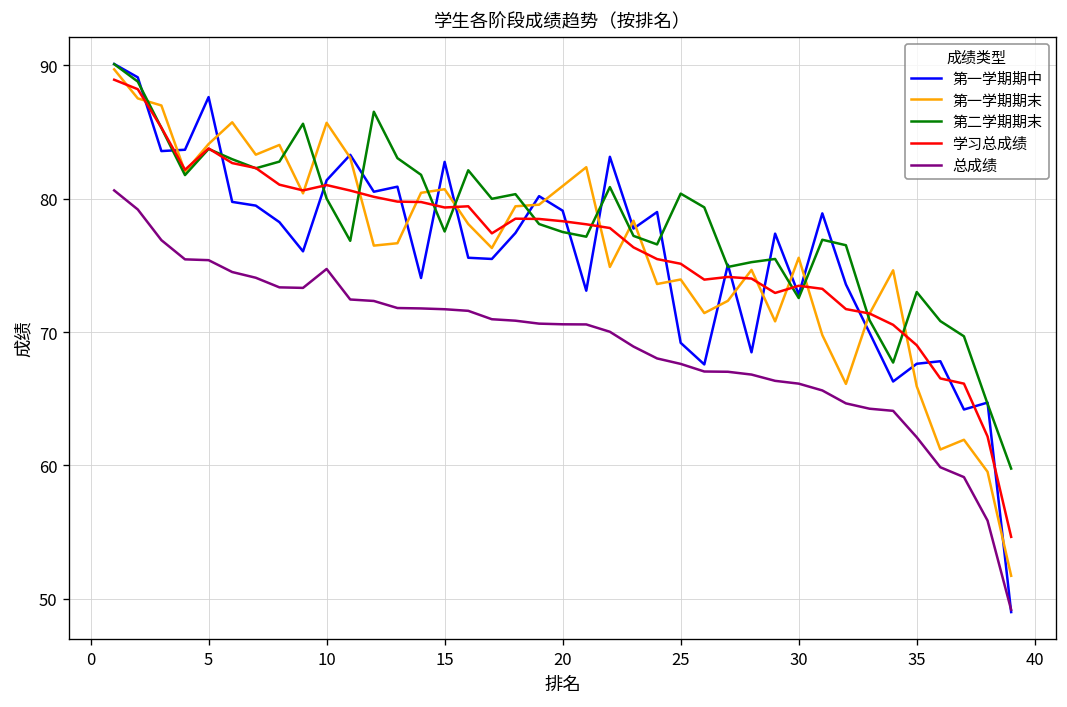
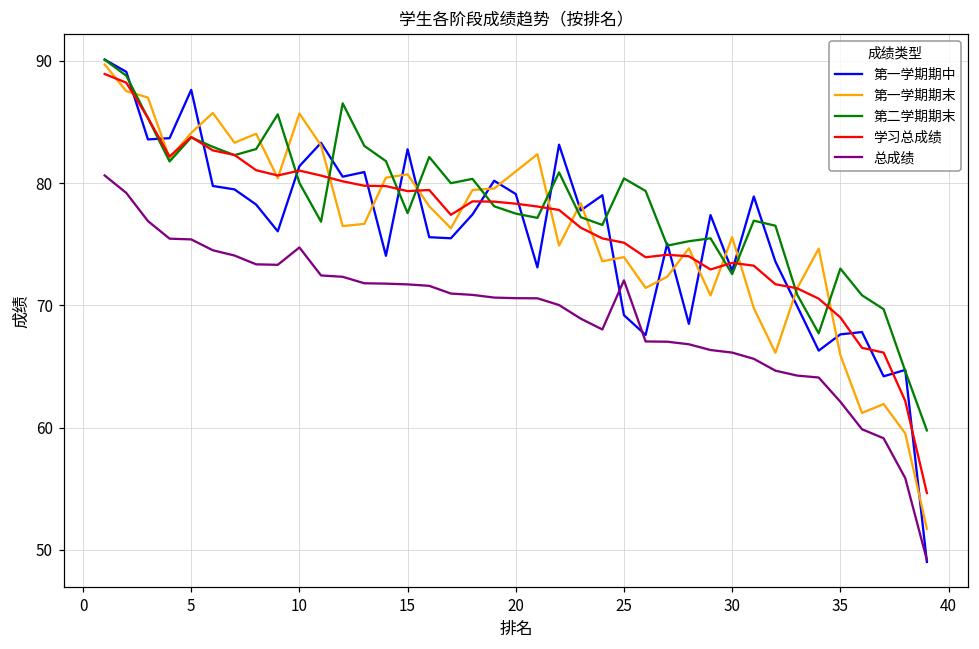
  {
    "第一学期期中": {
      "5": 87.6,
      "10": 81.4,
      "15": 82.8,
      "20": 79.1,
      "25": 69.2,
      "30": 72.8,
      "35": 67.6
    },
    "第一学期期末": {
      "5": 84.1,
      "10": 85.7,
      "15": 80.7,
      "20": 81.0,
      "25": 73.9,
      "30": 75.6,
      "35": 65.9
    },
    "第二学期期末": {
      "10": 80.0,
      "15": 77.5,
      "20": 77.5,
      "25": 80.4,
      "30": 72.6,
      "35": 73.0
    },
    "学习总成绩": {
      "10": 81.0,
      "15": 79.3,
      "20": 78.3,
      "25": 75.1,
      "30": 73.5,
      "35": 69.0
    },
    "总成绩": {
      "5": 75.4,
      "10": 74.7,
      "15": 71.7,
      "20": 70.6,
-     "25": 67.6,
+     "25": 72.0,
      "30": 66.1,
      "35": 62.1
    }
  }
